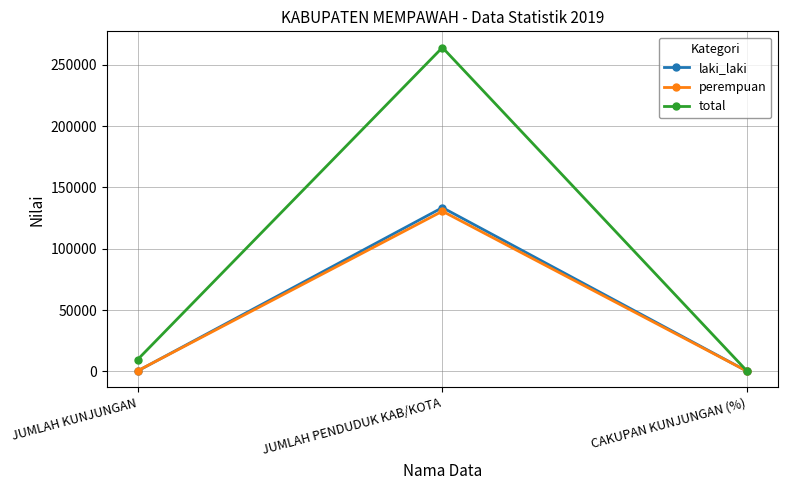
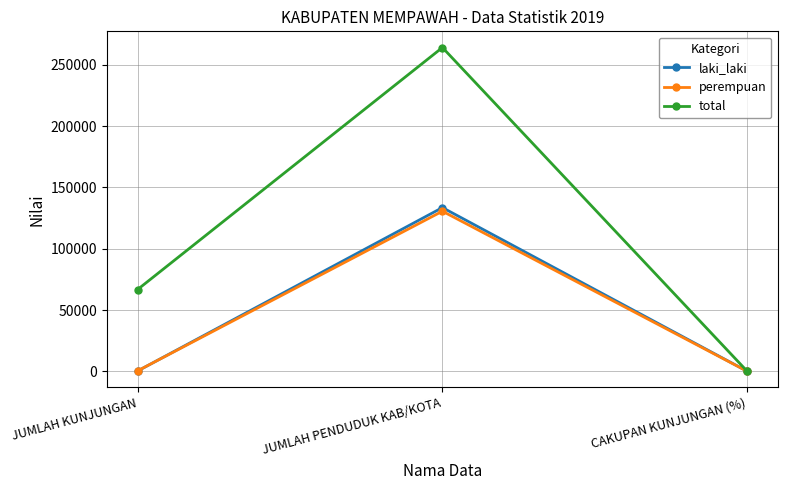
  {
    "laki_laki": {
      "JUMLAH PENDUDUK KAB/KOTA": 134000
    },
    "perempuan": {
      "JUMLAH PENDUDUK KAB/KOTA": 131000
    },
    "total": {
-     "JUMLAH KUNJUNGAN": 10000,
+     "JUMLAH KUNJUNGAN": 67000,
      "JUMLAH PENDUDUK KAB/KOTA": 264000
    }
  }
